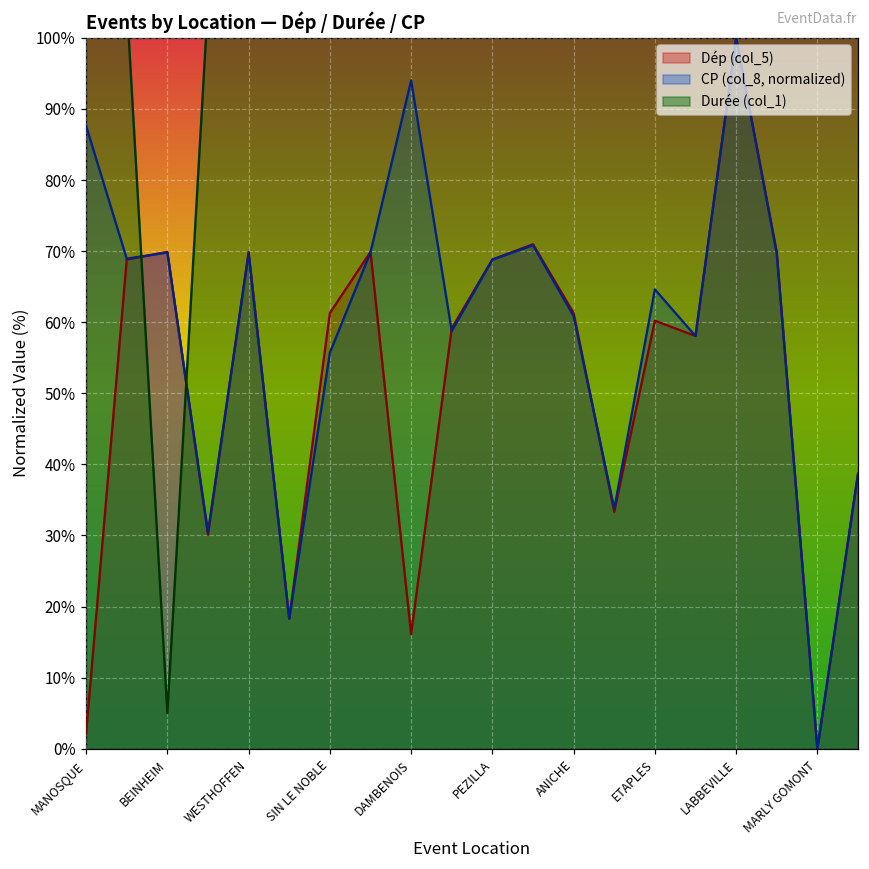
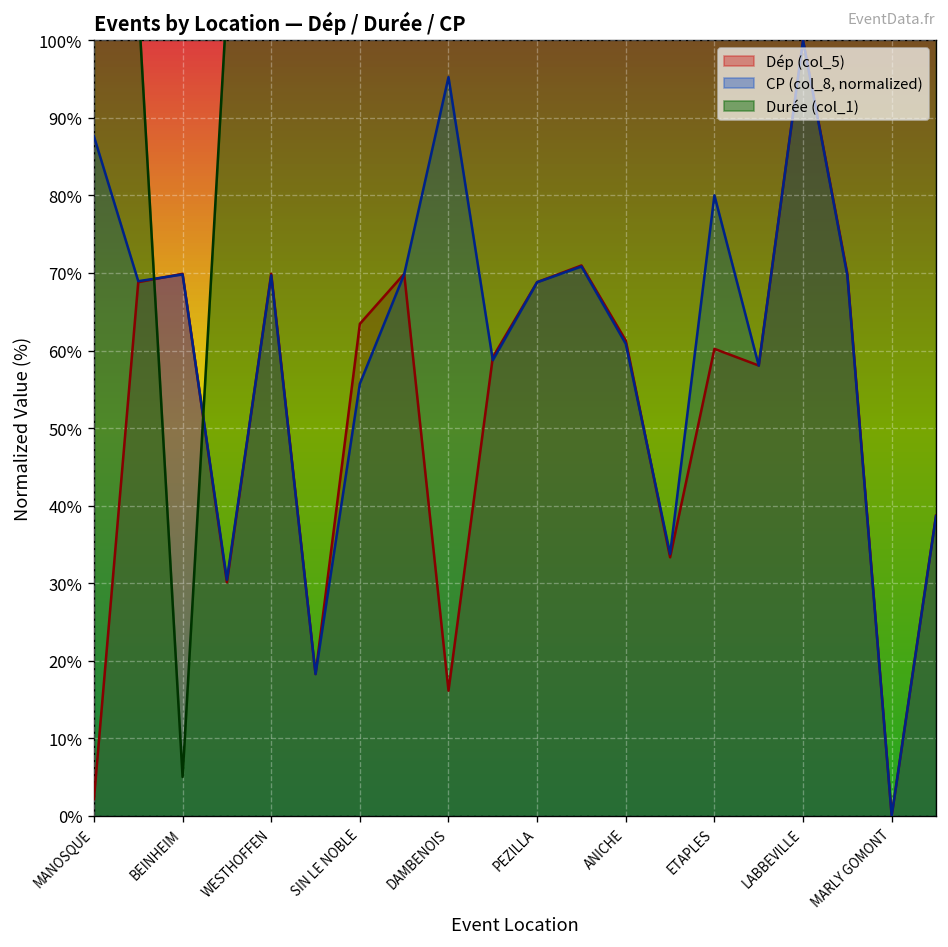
  {
    "Dép (col_5)": {
      "MANOSQUE": "2%",
-     "SIN LE NOBLE": "61%",
+     "SIN LE NOBLE": "63%",
      "DAMBENOIS": "16%",
      "ANICHE": "61%",
      "ETAPLES": "60%"
    },
    "CP (col_8, normalized)": {
      "MANOSQUE": "88%",
      "SIN LE NOBLE": "56%",
-     "DAMBENOIS": "94%",
+     "DAMBENOIS": "95%",
      "ANICHE": "61%",
-     "ETAPLES": "65%"
+     "ETAPLES": "80%"
    },
    "Durée (col_1)": {
      "BEINHEIM": "5%"
    }
  }
